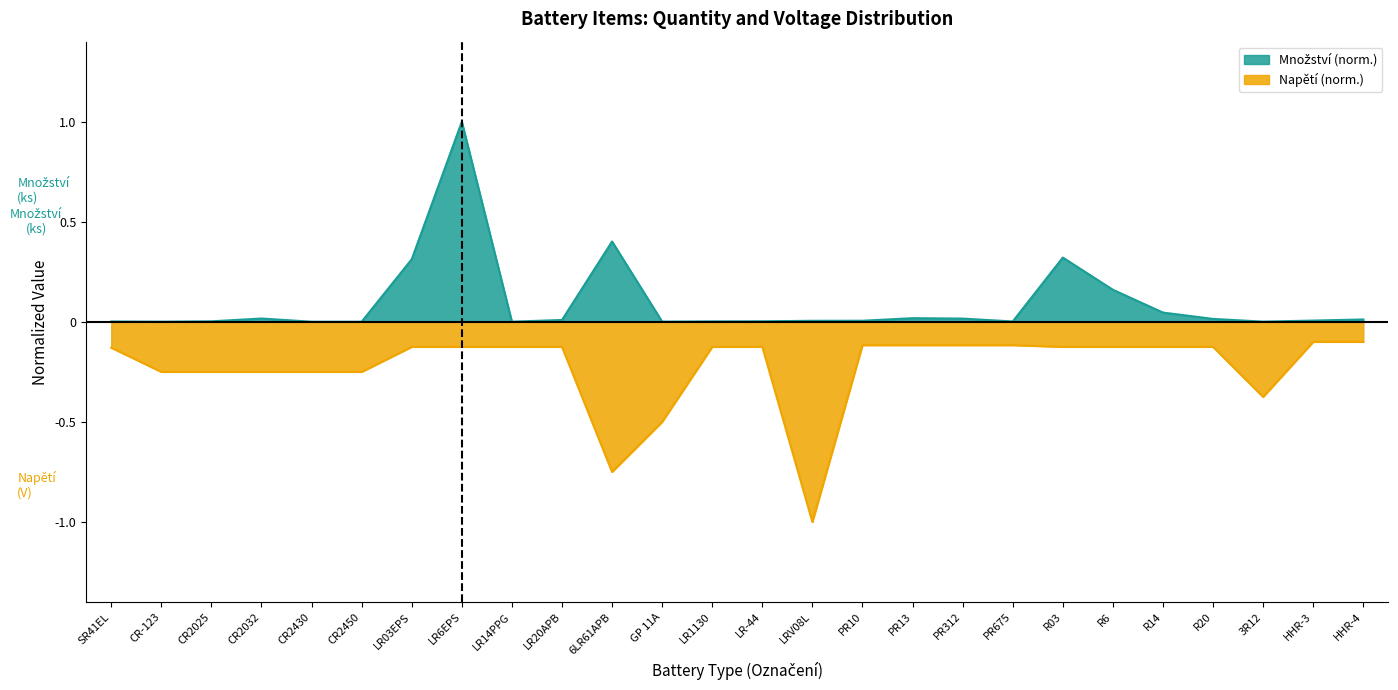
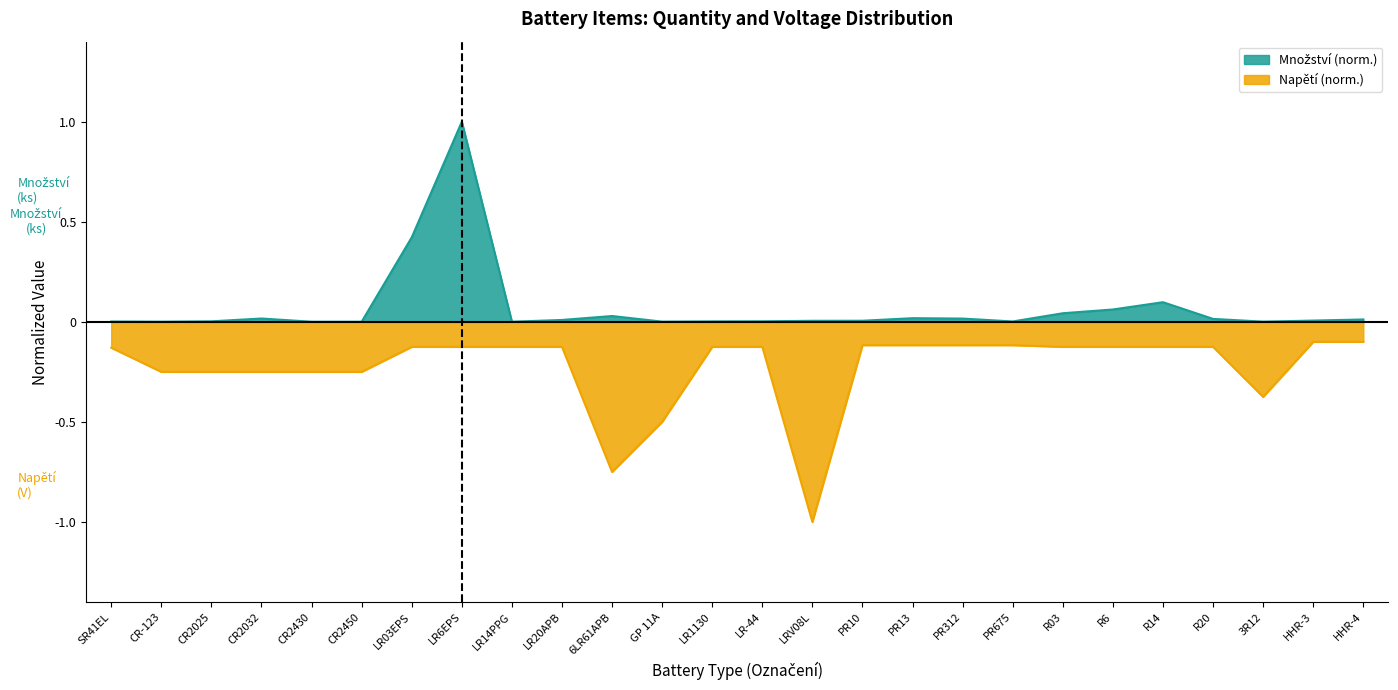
  {
    "Množství (norm.)": {
      "CR2032": 0.02,
-     "LR03EPS": 0.31,
+     "LR03EPS": 0.42,
      "LR6EPS": 1.00,
-     "6LR61APB": 0.40,
+     "6LR61APB": 0.03,
      "PR13": 0.02,
      "PR312": 0.02,
-     "R03": 0.32,
-     "R6": 0.16,
-     "R14": 0.05,
+     "R03": 0.04,
+     "R6": 0.06,
+     "R14": 0.10,
      "R20": 0.01
    }
  }
